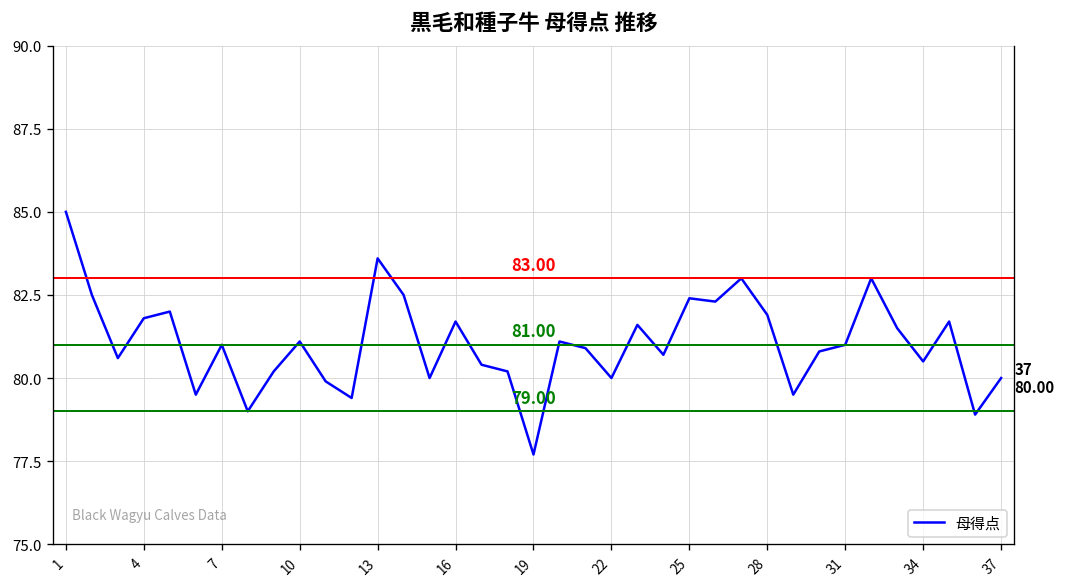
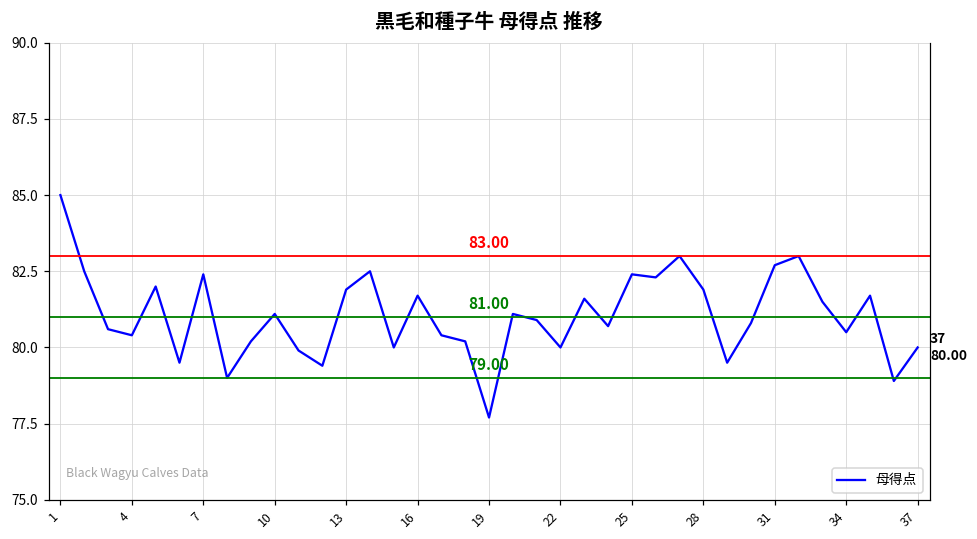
  {
    "1": 85.0,
-   "4": 81.8,
-   "7": 81.0,
+   "4": 80.4,
+   "7": 82.4,
    "10": 81.1,
-   "13": 83.6,
+   "13": 81.9,
    "16": 81.7,
    "19": 77.7,
    "22": 80.0,
    "25": 82.4,
    "28": 81.9,
-   "31": 81.0,
+   "31": 82.7,
    "34": 80.5
  }
